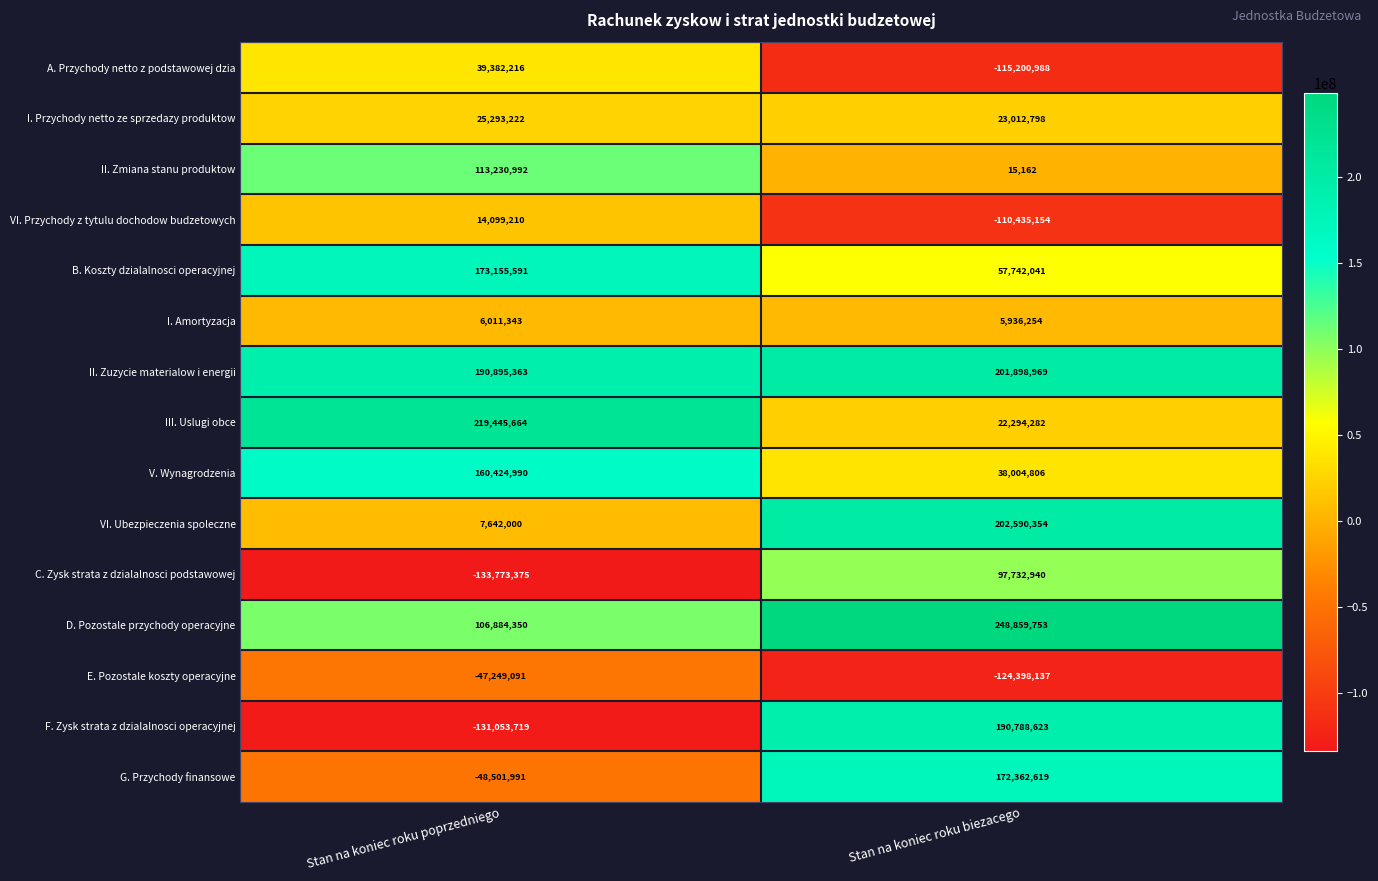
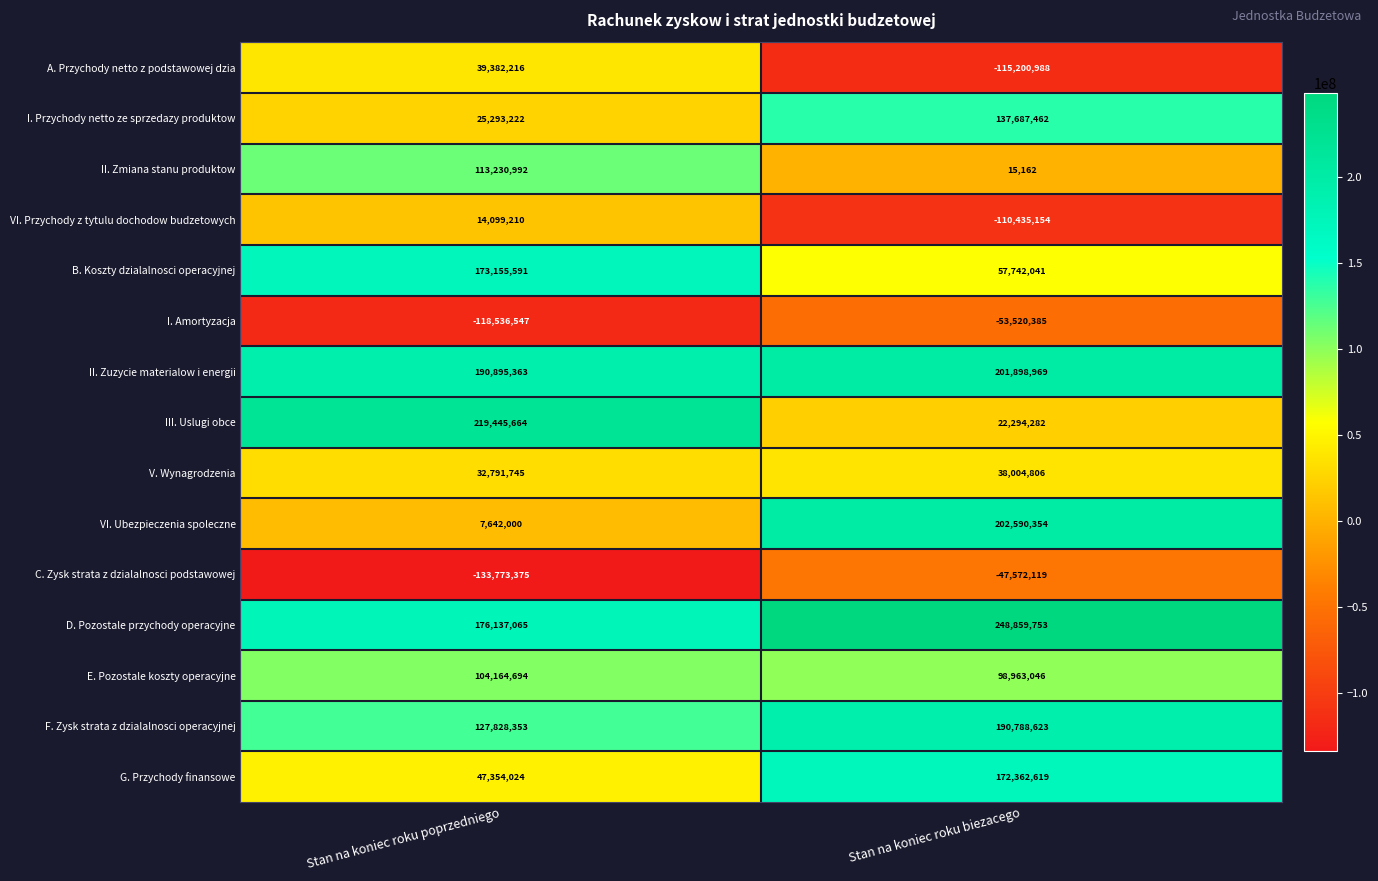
  {
    "A. Przychody netto z podstawowej dzia": {
      "Stan na koniec roku poprzedniego": "39,382,216",
      "Stan na koniec roku biezacego": "-115,200,988"
    },
    "I. Przychody netto ze sprzedazy produktow": {
      "Stan na koniec roku poprzedniego": "25,293,222",
-     "Stan na koniec roku biezacego": "23,012,798"
+     "Stan na koniec roku biezacego": "137,687,462"
    },
    "II. Zmiana stanu produktow": {
      "Stan na koniec roku poprzedniego": "113,230,992",
      "Stan na koniec roku biezacego": "15,162"
    },
    "VI. Przychody z tytulu dochodow budzetowych": {
      "Stan na koniec roku poprzedniego": "14,099,210",
      "Stan na koniec roku biezacego": "-110,435,154"
    },
    "B. Koszty dzialalnosci operacyjnej": {
      "Stan na koniec roku poprzedniego": "173,155,591",
      "Stan na koniec roku biezacego": "57,742,041"
    },
    "I. Amortyzacja": {
-     "Stan na koniec roku poprzedniego": "6,011,343",
-     "Stan na koniec roku biezacego": "5,936,254"
+     "Stan na koniec roku poprzedniego": "-118,536,547",
+     "Stan na koniec roku biezacego": "-53,520,385"
    },
    "II. Zuzycie materialow i energii": {
      "Stan na koniec roku poprzedniego": "190,895,363",
      "Stan na koniec roku biezacego": "201,898,969"
    },
    "III. Uslugi obce": {
      "Stan na koniec roku poprzedniego": "219,445,664",
      "Stan na koniec roku biezacego": "22,294,282"
    },
    "V. Wynagrodzenia": {
-     "Stan na koniec roku poprzedniego": "160,424,990",
+     "Stan na koniec roku poprzedniego": "32,791,745",
      "Stan na koniec roku biezacego": "38,004,806"
    },
    "VI. Ubezpieczenia spoleczne": {
      "Stan na koniec roku poprzedniego": "7,642,000",
      "Stan na koniec roku biezacego": "202,590,354"
    },
    "C. Zysk strata z dzialalnosci podstawowej": {
      "Stan na koniec roku poprzedniego": "-133,773,375",
-     "Stan na koniec roku biezacego": "97,732,940"
+     "Stan na koniec roku biezacego": "-47,572,119"
    },
    "D. Pozostale przychody operacyjne": {
-     "Stan na koniec roku poprzedniego": "106,884,350",
+     "Stan na koniec roku poprzedniego": "176,137,065",
      "Stan na koniec roku biezacego": "248,859,753"
    },
    "E. Pozostale koszty operacyjne": {
-     "Stan na koniec roku poprzedniego": "-47,249,091",
-     "Stan na koniec roku biezacego": "-124,398,137"
+     "Stan na koniec roku poprzedniego": "104,164,694",
+     "Stan na koniec roku biezacego": "98,963,046"
    },
    "F. Zysk strata z dzialalnosci operacyjnej": {
-     "Stan na koniec roku poprzedniego": "-131,053,719",
+     "Stan na koniec roku poprzedniego": "127,828,353",
      "Stan na koniec roku biezacego": "190,788,623"
    },
    "G. Przychody finansowe": {
-     "Stan na koniec roku poprzedniego": "-48,501,991",
+     "Stan na koniec roku poprzedniego": "47,354,024",
      "Stan na koniec roku biezacego": "172,362,619"
    }
  }
